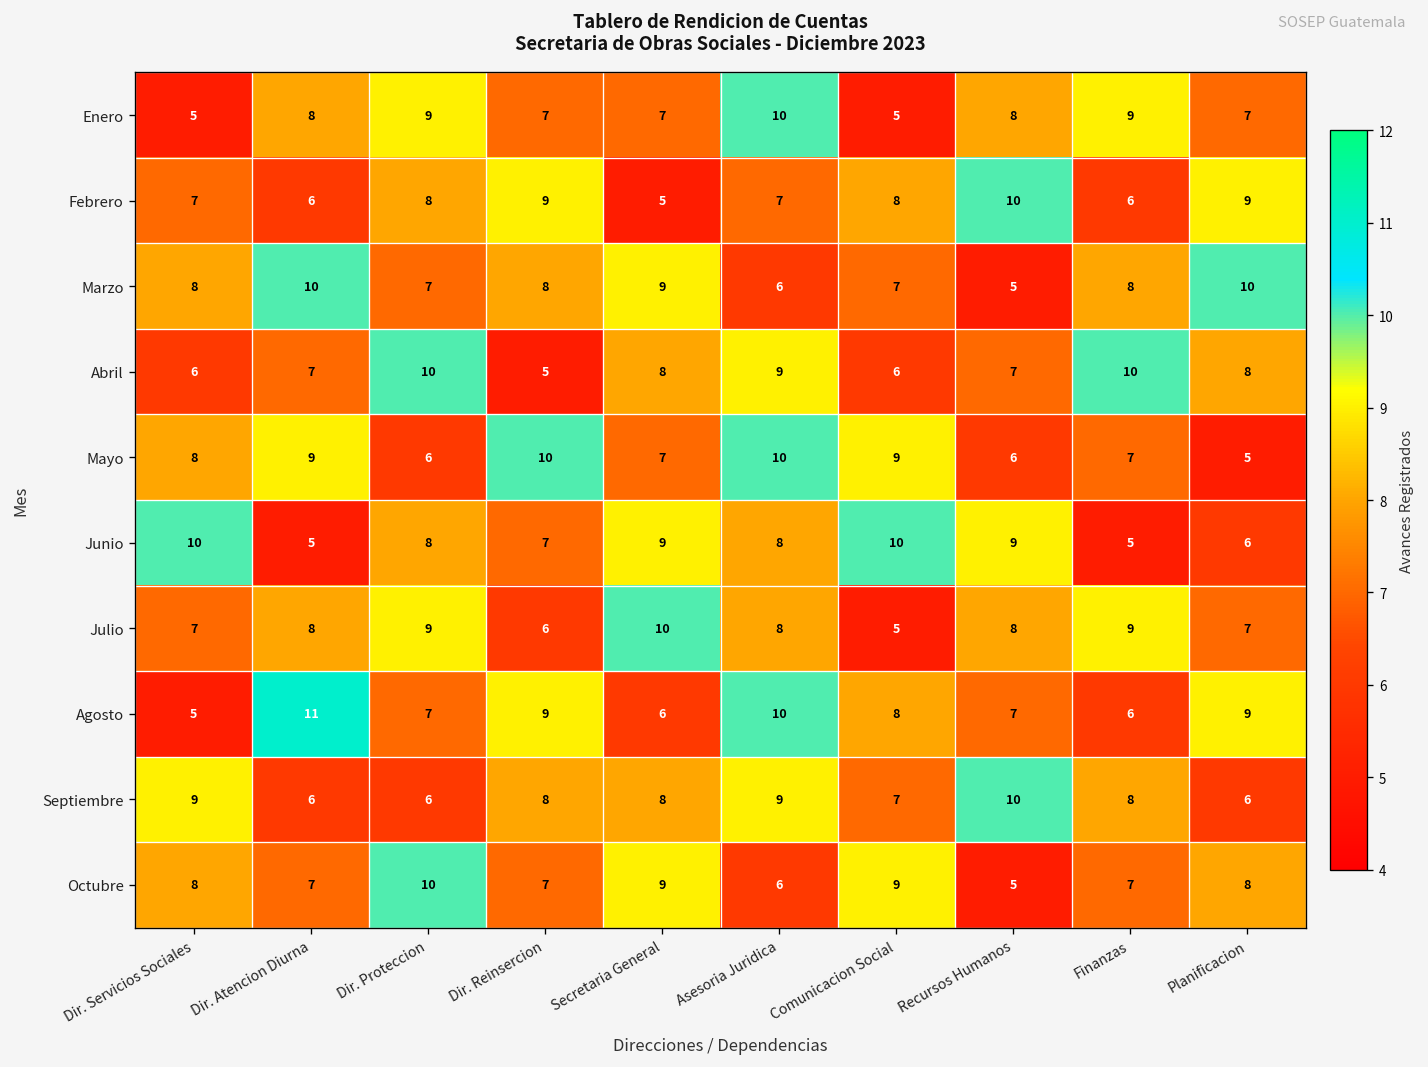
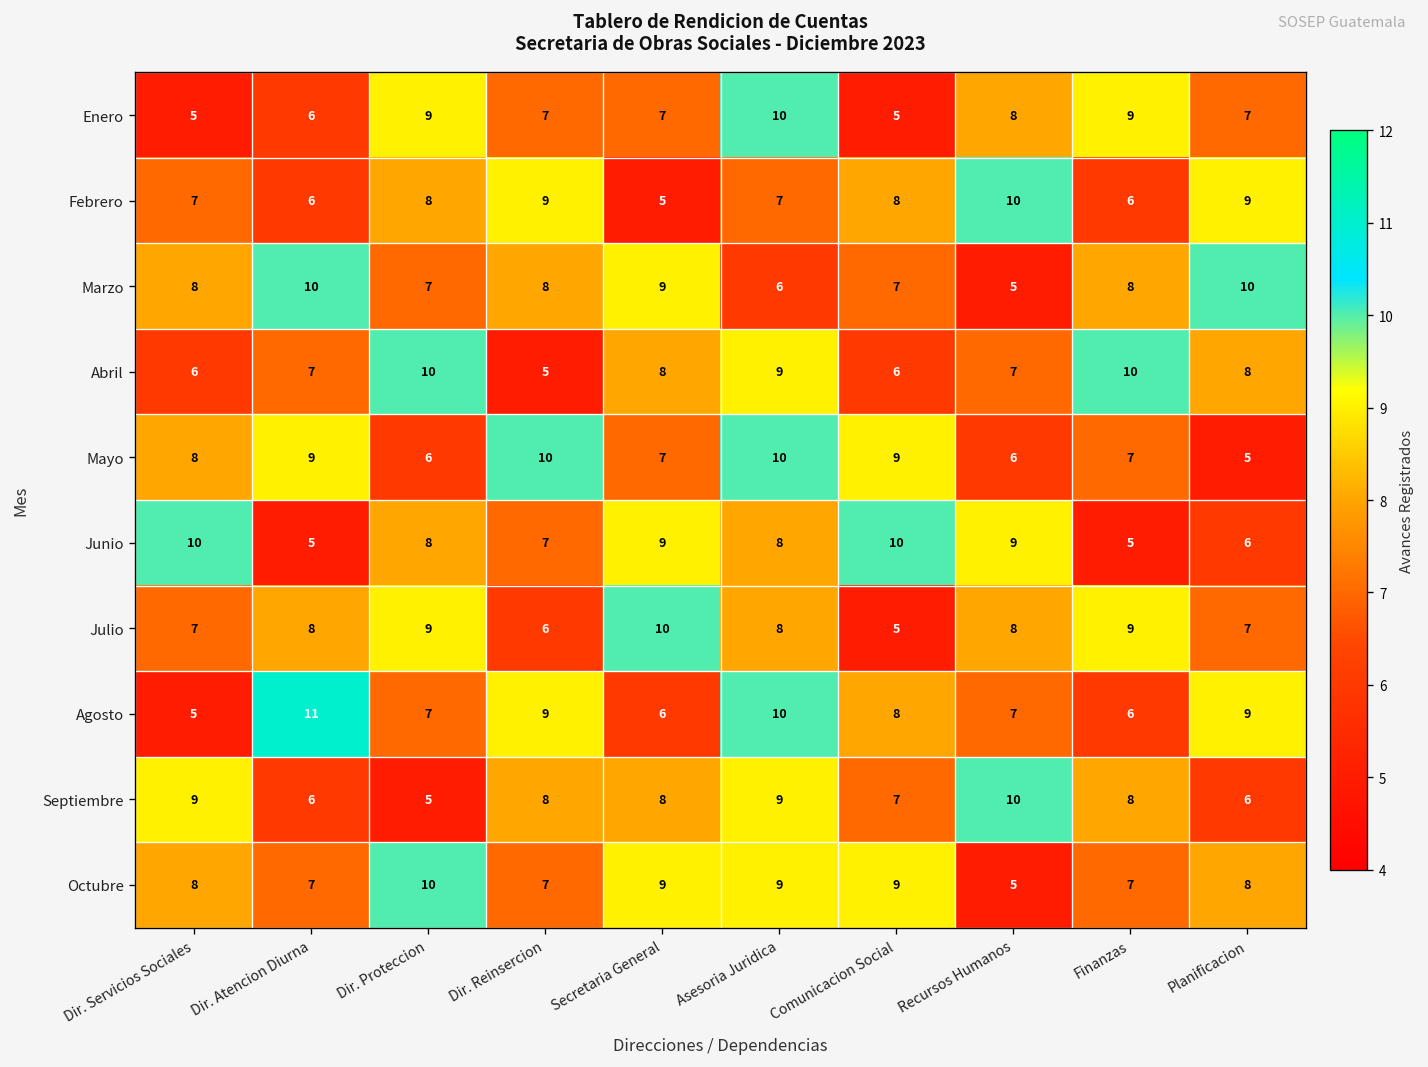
  {
    "Enero": {
      "Dir. Servicios Sociales": 5,
-     "Dir. Atencion Diurna": 8,
+     "Dir. Atencion Diurna": 6,
      "Dir. Proteccion": 9,
      "Dir. Reinsercion": 7,
      "Secretaria General": 7,
      "Asesoria Juridica": 10,
      "Comunicacion Social": 5,
      "Recursos Humanos": 8,
      "Finanzas": 9,
      "Planificacion": 7
    },
    "Febrero": {
      "Dir. Servicios Sociales": 7,
      "Dir. Atencion Diurna": 6,
      "Dir. Proteccion": 8,
      "Dir. Reinsercion": 9,
      "Secretaria General": 5,
      "Asesoria Juridica": 7,
      "Comunicacion Social": 8,
      "Recursos Humanos": 10,
      "Finanzas": 6,
      "Planificacion": 9
    },
    "Marzo": {
      "Dir. Servicios Sociales": 8,
      "Dir. Atencion Diurna": 10,
      "Dir. Proteccion": 7,
      "Dir. Reinsercion": 8,
      "Secretaria General": 9,
      "Asesoria Juridica": 6,
      "Comunicacion Social": 7,
      "Recursos Humanos": 5,
      "Finanzas": 8,
      "Planificacion": 10
    },
    "Abril": {
      "Dir. Servicios Sociales": 6,
      "Dir. Atencion Diurna": 7,
      "Dir. Proteccion": 10,
      "Dir. Reinsercion": 5,
      "Secretaria General": 8,
      "Asesoria Juridica": 9,
      "Comunicacion Social": 6,
      "Recursos Humanos": 7,
      "Finanzas": 10,
      "Planificacion": 8
    },
    "Mayo": {
      "Dir. Servicios Sociales": 8,
      "Dir. Atencion Diurna": 9,
      "Dir. Proteccion": 6,
      "Dir. Reinsercion": 10,
      "Secretaria General": 7,
      "Asesoria Juridica": 10,
      "Comunicacion Social": 9,
      "Recursos Humanos": 6,
      "Finanzas": 7,
      "Planificacion": 5
    },
    "Junio": {
      "Dir. Servicios Sociales": 10,
      "Dir. Atencion Diurna": 5,
      "Dir. Proteccion": 8,
      "Dir. Reinsercion": 7,
      "Secretaria General": 9,
      "Asesoria Juridica": 8,
      "Comunicacion Social": 10,
      "Recursos Humanos": 9,
      "Finanzas": 5,
      "Planificacion": 6
    },
    "Julio": {
      "Dir. Servicios Sociales": 7,
      "Dir. Atencion Diurna": 8,
      "Dir. Proteccion": 9,
      "Dir. Reinsercion": 6,
      "Secretaria General": 10,
      "Asesoria Juridica": 8,
      "Comunicacion Social": 5,
      "Recursos Humanos": 8,
      "Finanzas": 9,
      "Planificacion": 7
    },
    "Agosto": {
      "Dir. Servicios Sociales": 5,
      "Dir. Atencion Diurna": 11,
      "Dir. Proteccion": 7,
      "Dir. Reinsercion": 9,
      "Secretaria General": 6,
      "Asesoria Juridica": 10,
      "Comunicacion Social": 8,
      "Recursos Humanos": 7,
      "Finanzas": 6,
      "Planificacion": 9
    },
    "Septiembre": {
      "Dir. Servicios Sociales": 9,
      "Dir. Atencion Diurna": 6,
-     "Dir. Proteccion": 6,
+     "Dir. Proteccion": 5,
      "Dir. Reinsercion": 8,
      "Secretaria General": 8,
      "Asesoria Juridica": 9,
      "Comunicacion Social": 7,
      "Recursos Humanos": 10,
      "Finanzas": 8,
      "Planificacion": 6
    },
    "Octubre": {
      "Dir. Servicios Sociales": 8,
      "Dir. Atencion Diurna": 7,
      "Dir. Proteccion": 10,
      "Dir. Reinsercion": 7,
      "Secretaria General": 9,
-     "Asesoria Juridica": 6,
+     "Asesoria Juridica": 9,
      "Comunicacion Social": 9,
      "Recursos Humanos": 5,
      "Finanzas": 7,
      "Planificacion": 8
    }
  }
